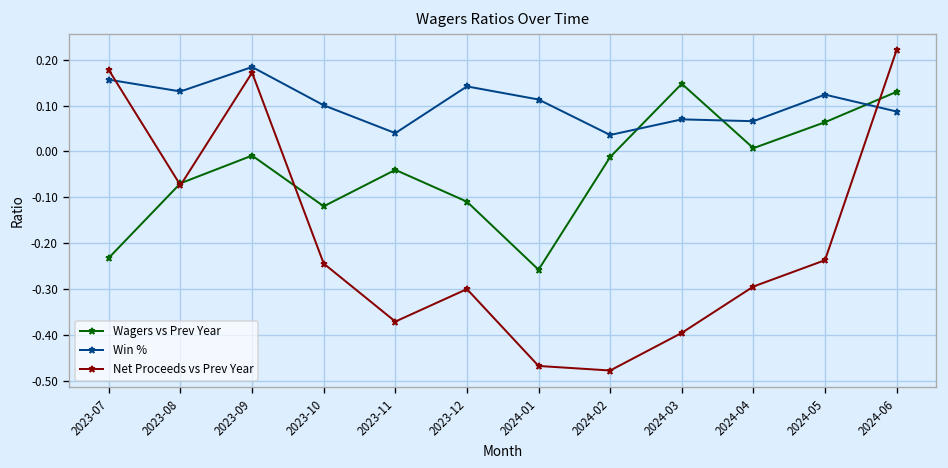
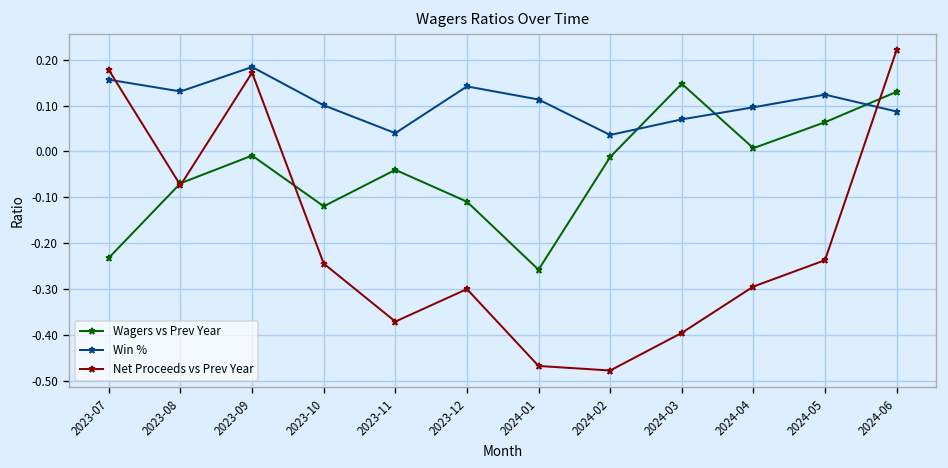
  {
    "Wagers vs Prev Year": {
      "2023-07": -0.23,
      "2023-09": -0.01,
      "2023-10": -0.12,
      "2023-11": -0.04,
      "2023-12": -0.11,
      "2024-01": -0.26,
      "2024-02": -0.01,
      "2024-03": 0.15,
      "2024-04": 0.01,
      "2024-05": 0.06,
      "2024-06": 0.13
    },
    "Win %": {
      "2023-07": 0.16,
      "2023-08": 0.13,
      "2023-09": 0.18,
      "2023-10": 0.10,
      "2023-11": 0.04,
      "2023-12": 0.14,
      "2024-01": 0.11,
      "2024-02": 0.04,
      "2024-03": 0.07,
-     "2024-04": 0.07,
+     "2024-04": 0.10,
      "2024-05": 0.12,
      "2024-06": 0.09
    },
    "Net Proceeds vs Prev Year": {
      "2023-07": 0.18,
      "2023-09": 0.17,
      "2023-10": -0.24,
      "2023-11": -0.37,
      "2023-12": -0.30,
      "2024-01": -0.47,
      "2024-02": -0.48,
      "2024-03": -0.39,
      "2024-04": -0.29,
      "2024-05": -0.24,
      "2024-06": 0.22
    }
  }
